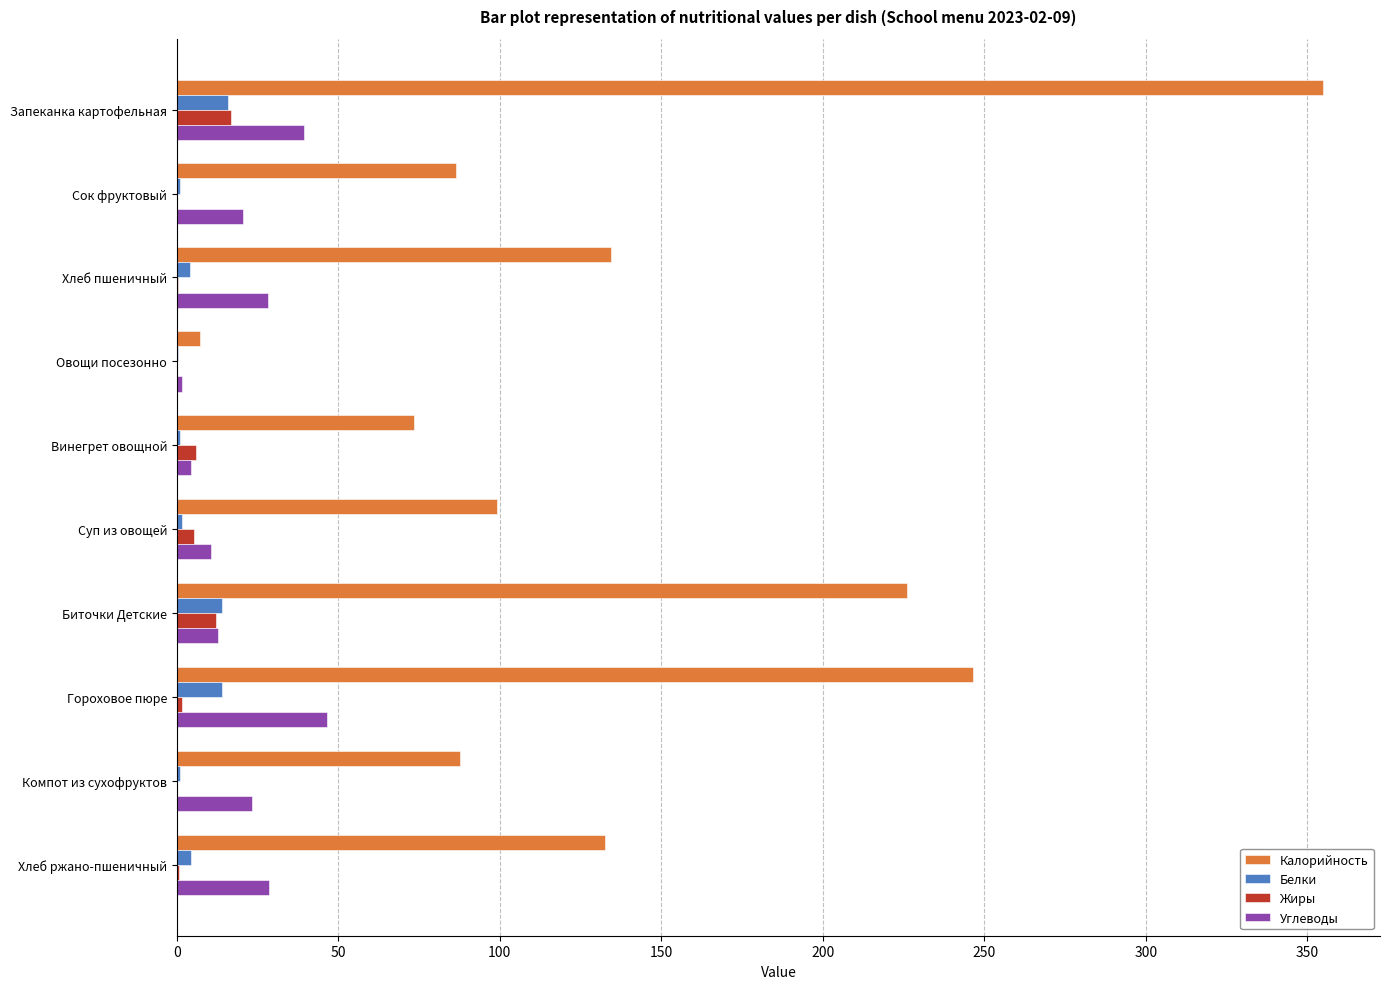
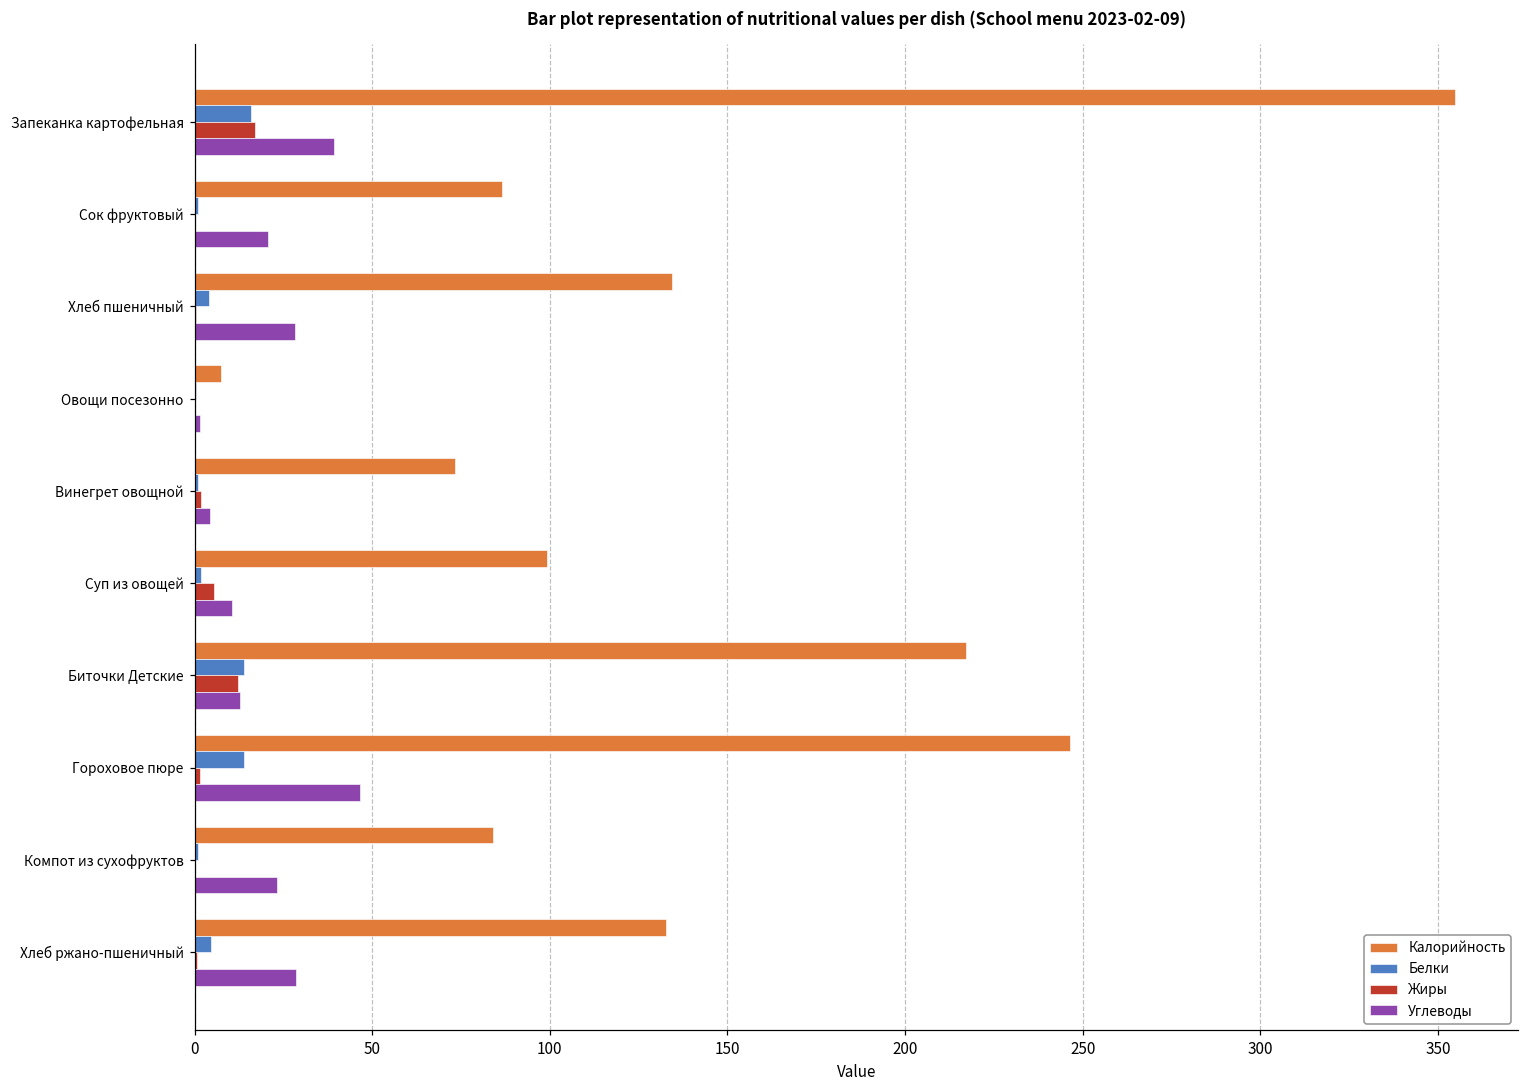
  {
    "Калорийность": {
      "Запеканка картофельная": 355,
      "Сок фруктовый": 86,
      "Хлеб пшеничный": 134,
      "Овощи посезонно": 7,
      "Винегрет овощной": 73,
      "Суп из овощей": 99,
-     "Биточки Детские": 226,
+     "Биточки Детские": 217,
      "Гороховое пюре": 247,
-     "Компот из сухофруктов": 88,
+     "Компот из сухофруктов": 84,
      "Хлеб ржано-пшеничный": 133
    },
    "Белки": {
      "Запеканка картофельная": 16,
      "Сок фруктовый": 1,
      "Хлеб пшеничный": 4,
      "Винегрет овощной": 1,
      "Суп из овощей": 2,
      "Биточки Детские": 14,
      "Гороховое пюре": 14,
      "Компот из сухофруктов": 1,
      "Хлеб ржано-пшеничный": 5
    },
    "Жиры": {
      "Запеканка картофельная": 17,
-     "Винегрет овощной": 6,
+     "Винегрет овощной": 2,
      "Суп из овощей": 5,
      "Биточки Детские": 12,
      "Гороховое пюре": 2,
      "Хлеб ржано-пшеничный": 1
    },
    "Углеводы": {
      "Запеканка картофельная": 39,
      "Сок фруктовый": 21,
      "Хлеб пшеничный": 28,
      "Овощи посезонно": 1,
      "Винегрет овощной": 4,
      "Суп из овощей": 10,
      "Биточки Детские": 13,
      "Гороховое пюре": 47,
      "Компот из сухофруктов": 23,
      "Хлеб ржано-пшеничный": 29
    }
  }
